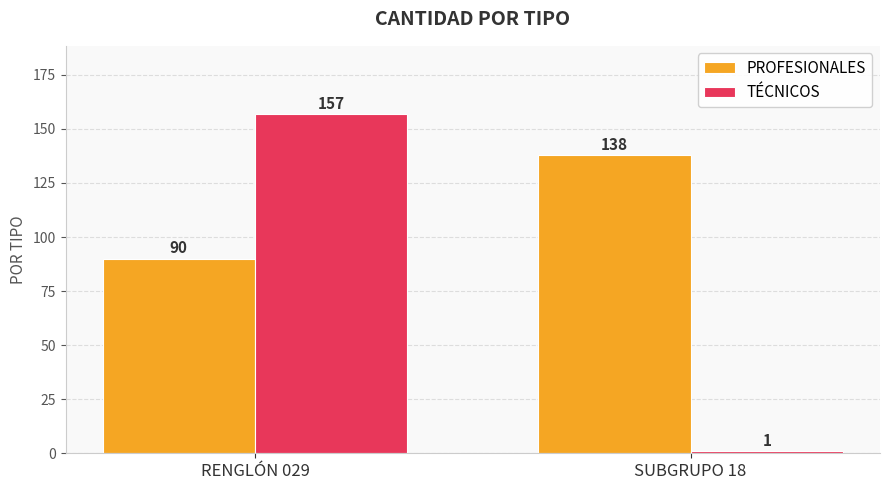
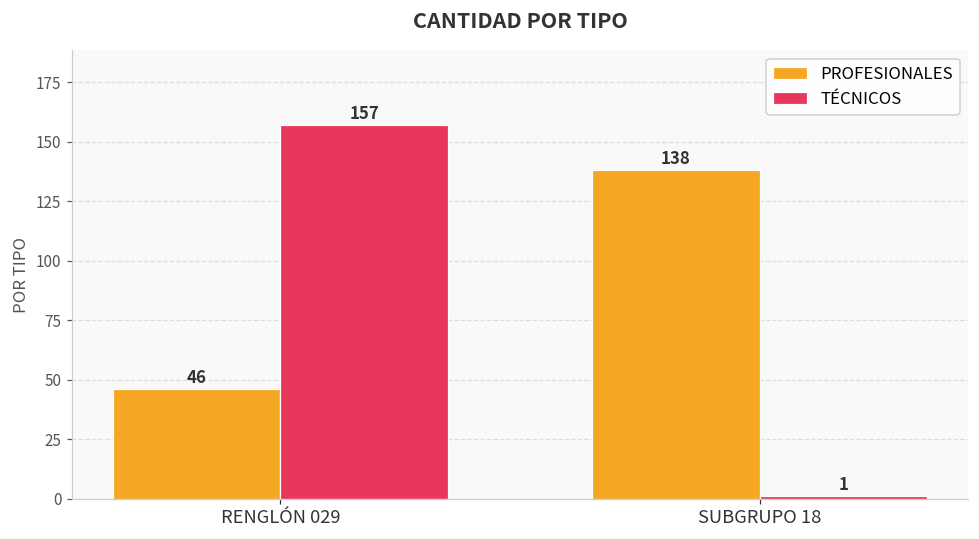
  {
    "PROFESIONALES": {
-     "RENGLÓN 029": 90,
+     "RENGLÓN 029": 46,
      "SUBGRUPO 18": 138
    },
    "TÉCNICOS": {
      "RENGLÓN 029": 157,
      "SUBGRUPO 18": 1
    }
  }
